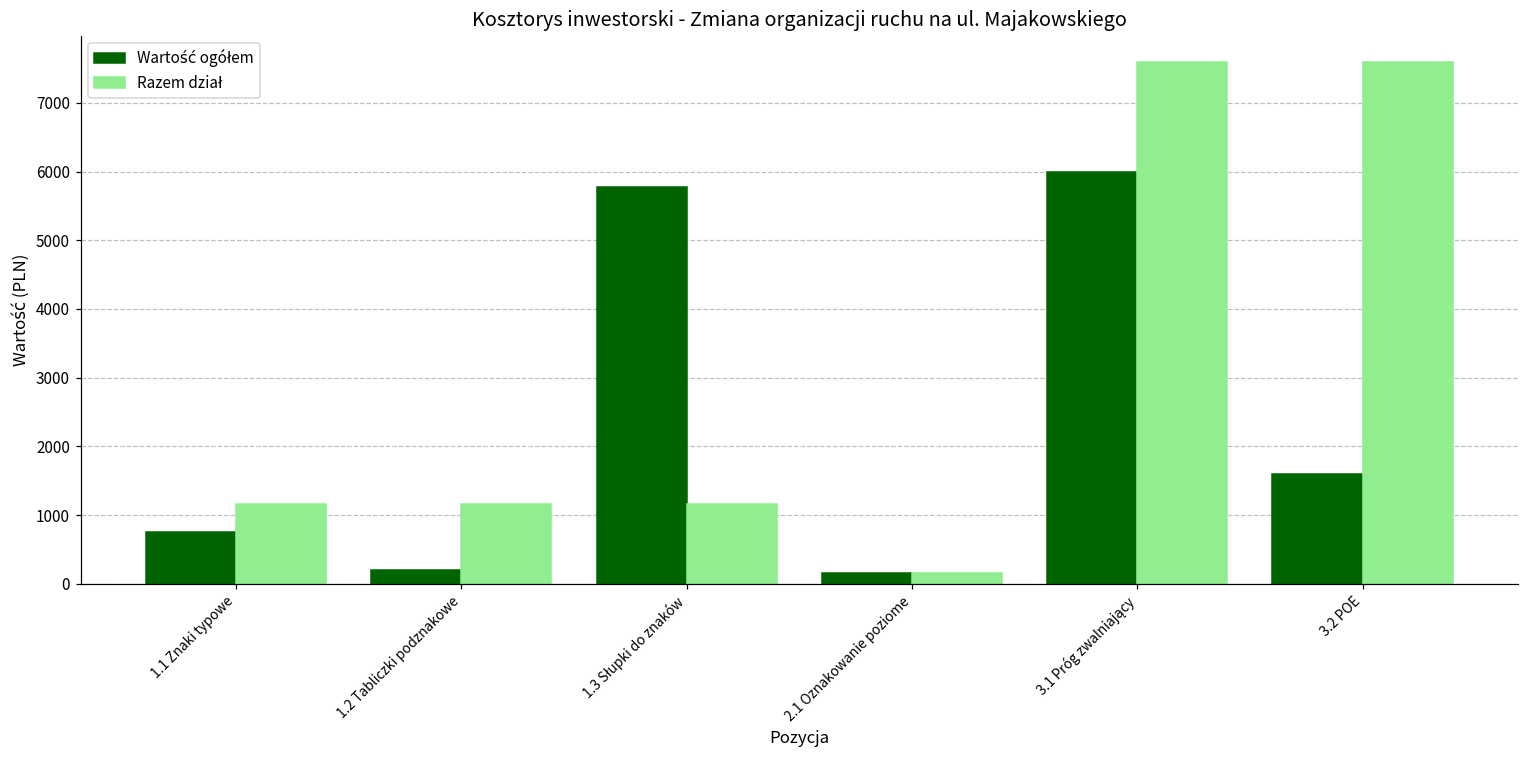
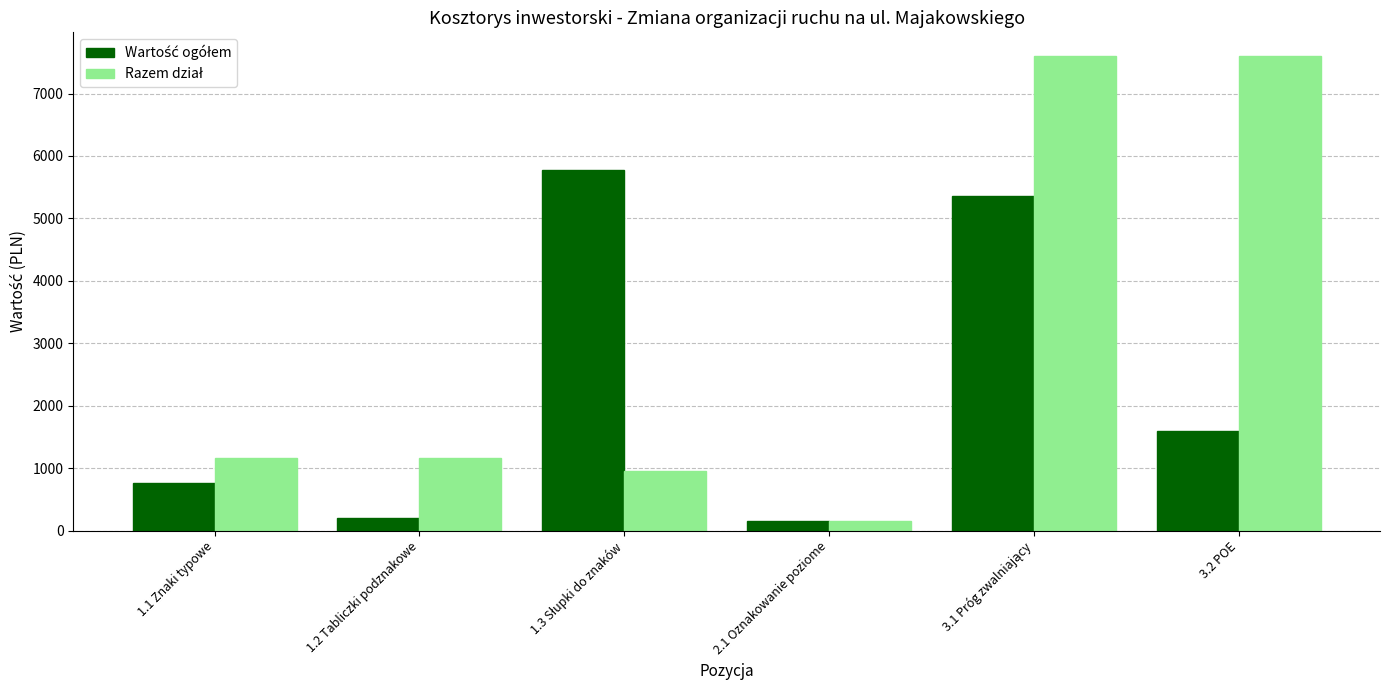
  {
    "Wartość ogółem": {
      "1.1 Znaki typowe": 800,
      "1.2 Tabliczki podznakowe": 200,
      "1.3 Słupki do znaków": 5800,
      "2.1 Oznakowanie poziome": 200,
-     "3.1 Próg zwalniający": 6000,
+     "3.1 Próg zwalniający": 5400,
      "3.2 POE": 1600
    },
    "Razem dział": {
      "1.1 Znaki typowe": 1200,
      "1.2 Tabliczki podznakowe": 1200,
-     "1.3 Słupki do znaków": 1200,
+     "1.3 Słupki do znaków": 1000,
      "2.1 Oznakowanie poziome": 200,
      "3.1 Próg zwalniający": 7600,
      "3.2 POE": 7600
    }
  }
